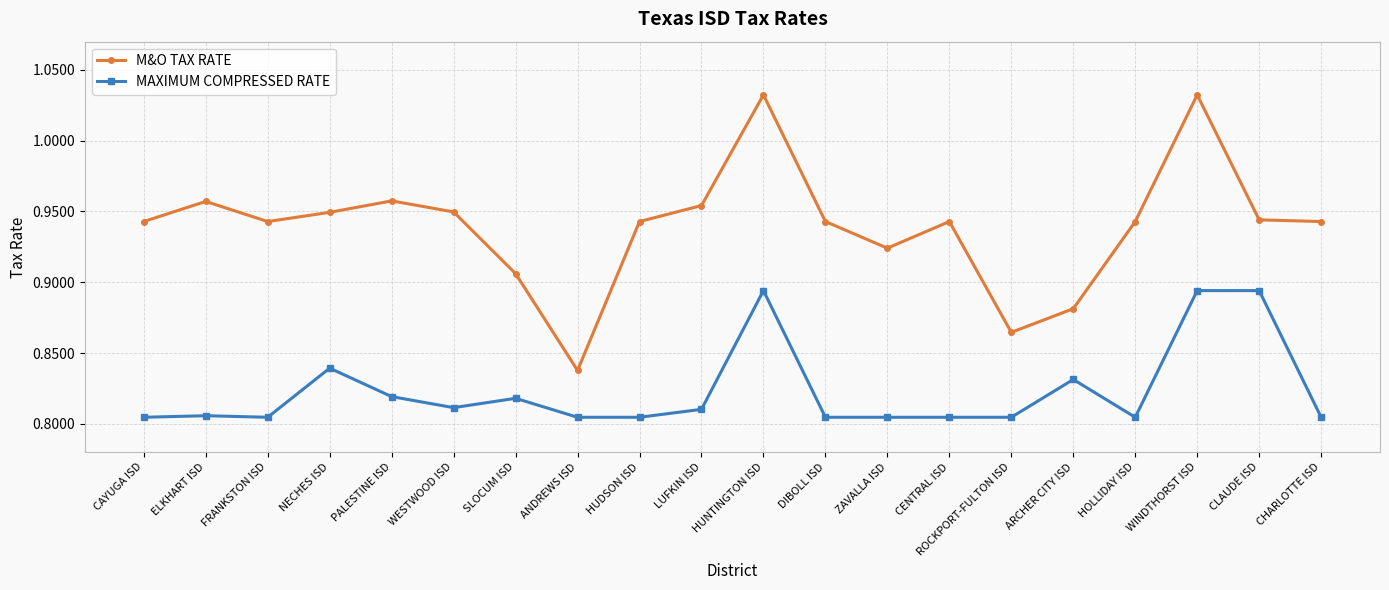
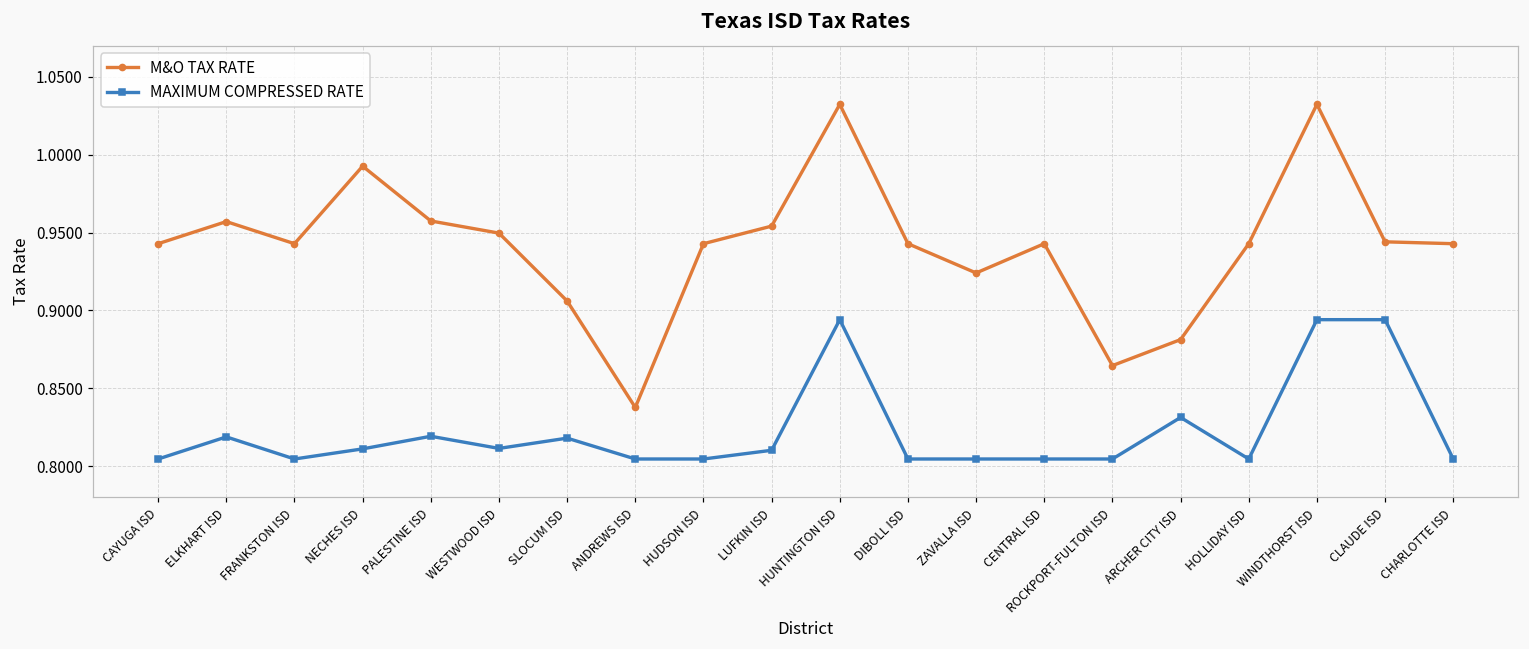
  {
    "M&O TAX RATE": {
      "CAYUGA ISD": 0.943,
      "ELKHART ISD": 0.957,
      "FRANKSTON ISD": 0.943,
-     "NECHES ISD": 0.949,
+     "NECHES ISD": 0.993,
      "PALESTINE ISD": 0.958,
      "WESTWOOD ISD": 0.950,
      "SLOCUM ISD": 0.906,
      "ANDREWS ISD": 0.838,
      "HUDSON ISD": 0.943,
      "LUFKIN ISD": 0.954,
      "HUNTINGTON ISD": 1.032,
      "DIBOLL ISD": 0.943,
      "ZAVALLA ISD": 0.924,
      "CENTRAL ISD": 0.943,
      "ROCKPORT-FULTON ISD": 0.865,
      "ARCHER CITY ISD": 0.881,
      "HOLLIDAY ISD": 0.943,
      "WINDTHORST ISD": 1.032,
      "CLAUDE ISD": 0.944,
      "CHARLOTTE ISD": 0.943
    },
    "MAXIMUM COMPRESSED RATE": {
      "CAYUGA ISD": 0.805,
-     "ELKHART ISD": 0.806,
+     "ELKHART ISD": 0.819,
      "FRANKSTON ISD": 0.805,
-     "NECHES ISD": 0.839,
+     "NECHES ISD": 0.811,
      "PALESTINE ISD": 0.819,
      "WESTWOOD ISD": 0.811,
      "SLOCUM ISD": 0.818,
      "ANDREWS ISD": 0.805,
      "HUDSON ISD": 0.805,
      "LUFKIN ISD": 0.810,
      "HUNTINGTON ISD": 0.894,
      "DIBOLL ISD": 0.805,
      "ZAVALLA ISD": 0.805,
      "CENTRAL ISD": 0.805,
      "ROCKPORT-FULTON ISD": 0.805,
      "ARCHER CITY ISD": 0.831,
      "HOLLIDAY ISD": 0.805,
      "WINDTHORST ISD": 0.894,
      "CLAUDE ISD": 0.894,
      "CHARLOTTE ISD": 0.805
    }
  }
